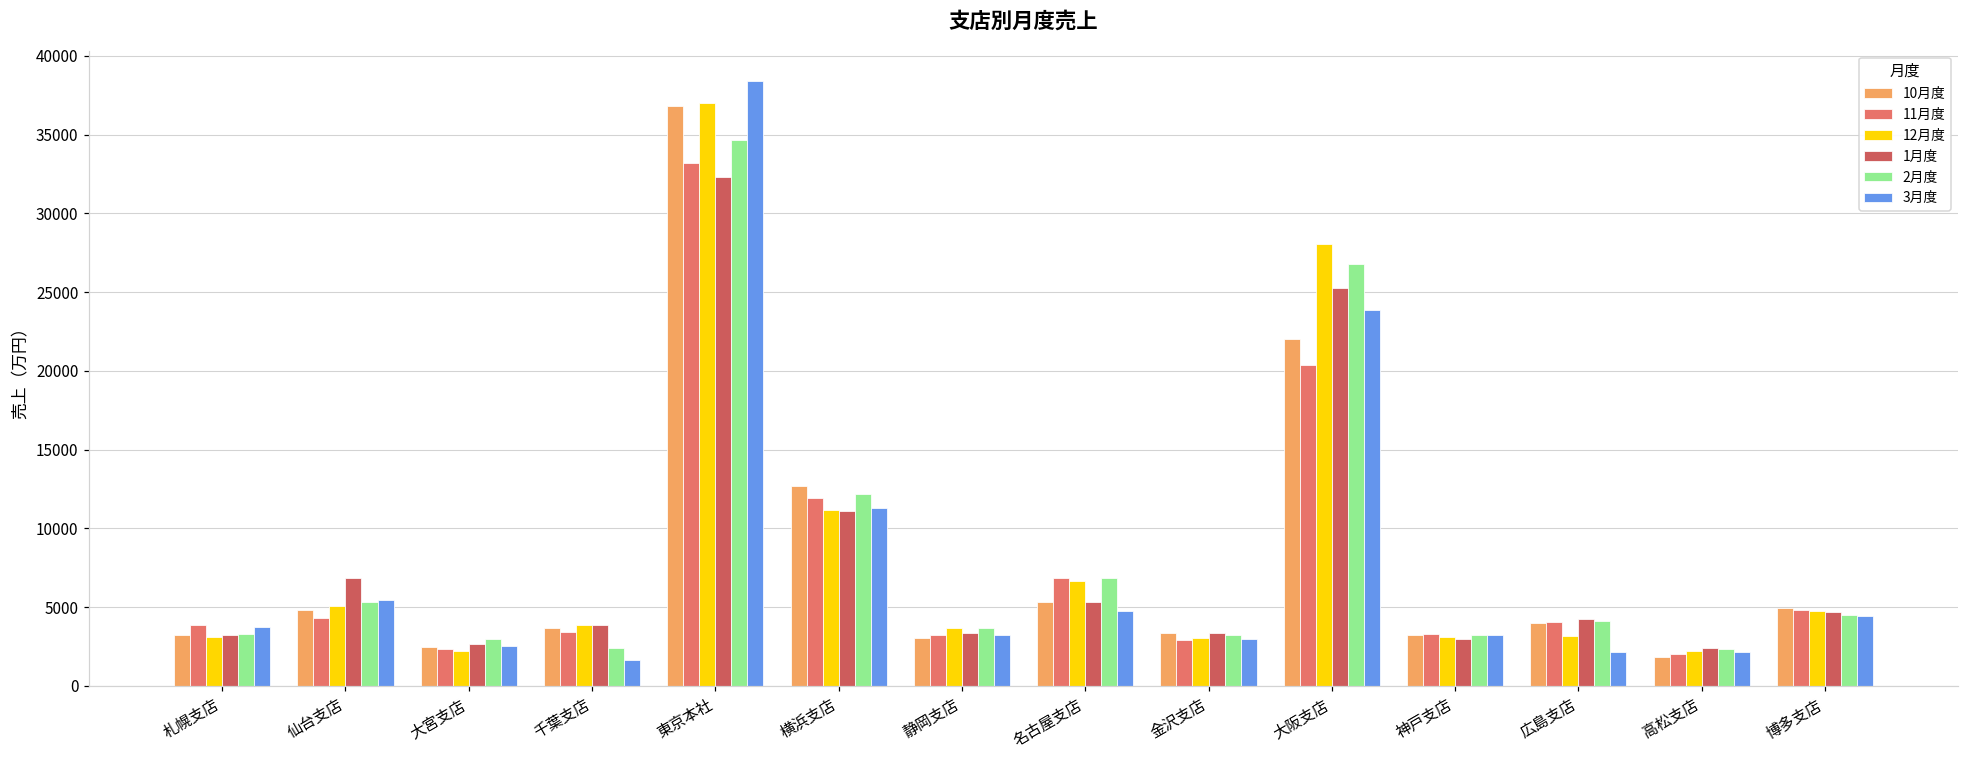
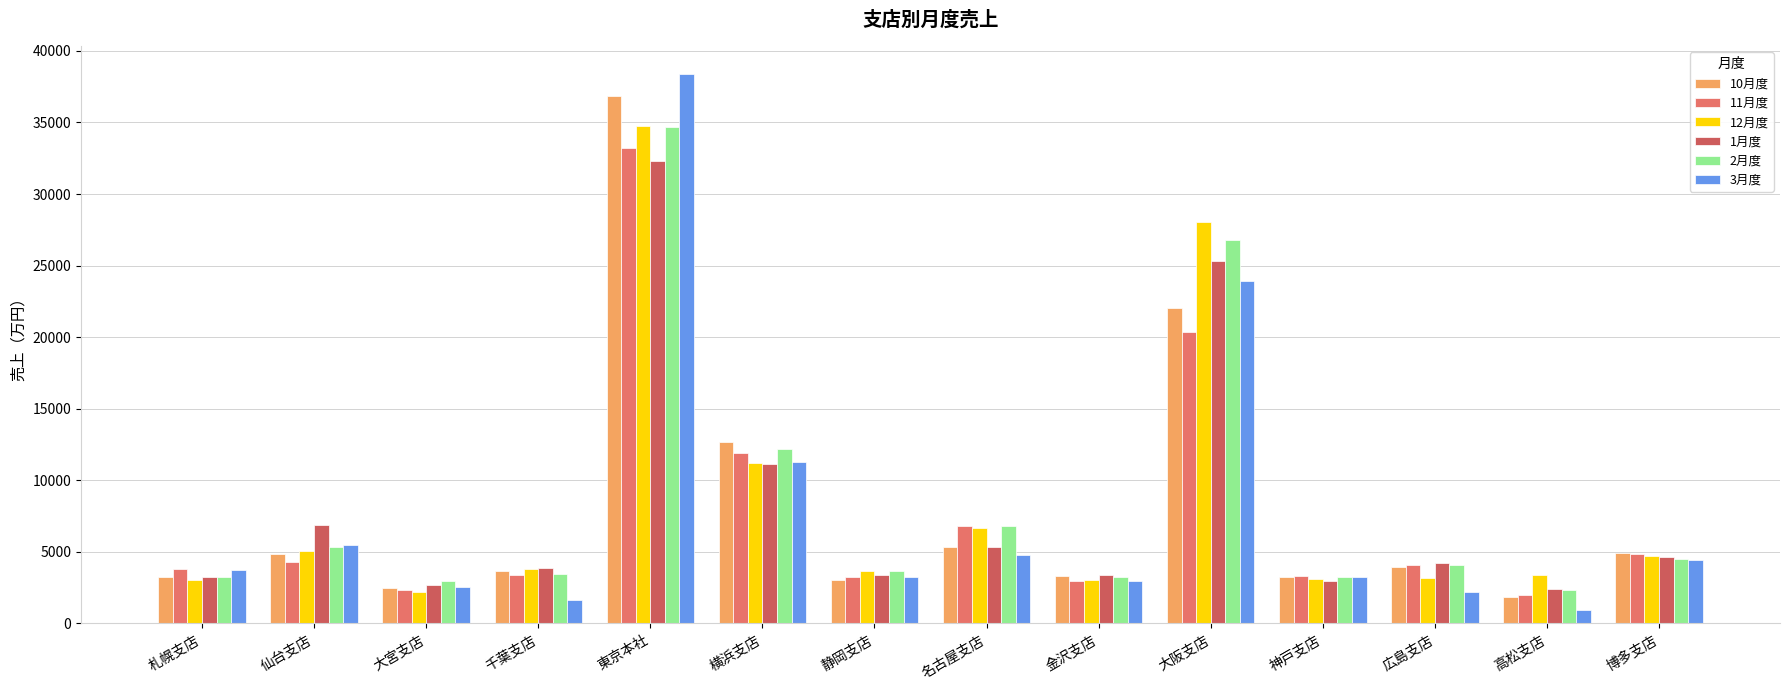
  {
    "12月度": {
      "札幌支店": 3100,
      "仙台支店": 5000,
      "大宮支店": 2200,
      "千葉支店": 3800,
-     "東京本社": 37000,
+     "東京本社": 34800,
      "横浜支店": 11200,
      "静岡支店": 3700,
      "名古屋支店": 6700,
      "金沢支店": 3000,
      "大阪支店": 28000,
      "神戸支店": 3100,
      "広島支店": 3200,
-     "高松支店": 2200,
+     "高松支店": 3400,
      "博多支店": 4700
    },
    "2月度": {
      "札幌支店": 3300,
      "仙台支店": 5300,
      "大宮支店": 3000,
-     "千葉支店": 2400,
+     "千葉支店": 3400,
      "東京本社": 34700,
      "横浜支店": 12200,
      "静岡支店": 3700,
      "名古屋支店": 6800,
      "金沢支店": 3200,
      "大阪支店": 26800,
      "神戸支店": 3200,
      "広島支店": 4100,
      "高松支店": 2300,
      "博多支店": 4500
    },
    "3月度": {
      "札幌支店": 3800,
      "仙台支店": 5500,
      "大宮支店": 2500,
      "千葉支店": 1600,
      "東京本社": 38400,
      "横浜支店": 11300,
      "静岡支店": 3200,
      "名古屋支店": 4800,
      "金沢支店": 3000,
      "大阪支店": 23900,
      "神戸支店": 3200,
      "広島支店": 2200,
-     "高松支店": 2200,
+     "高松支店": 900,
      "博多支店": 4400
    }
  }
